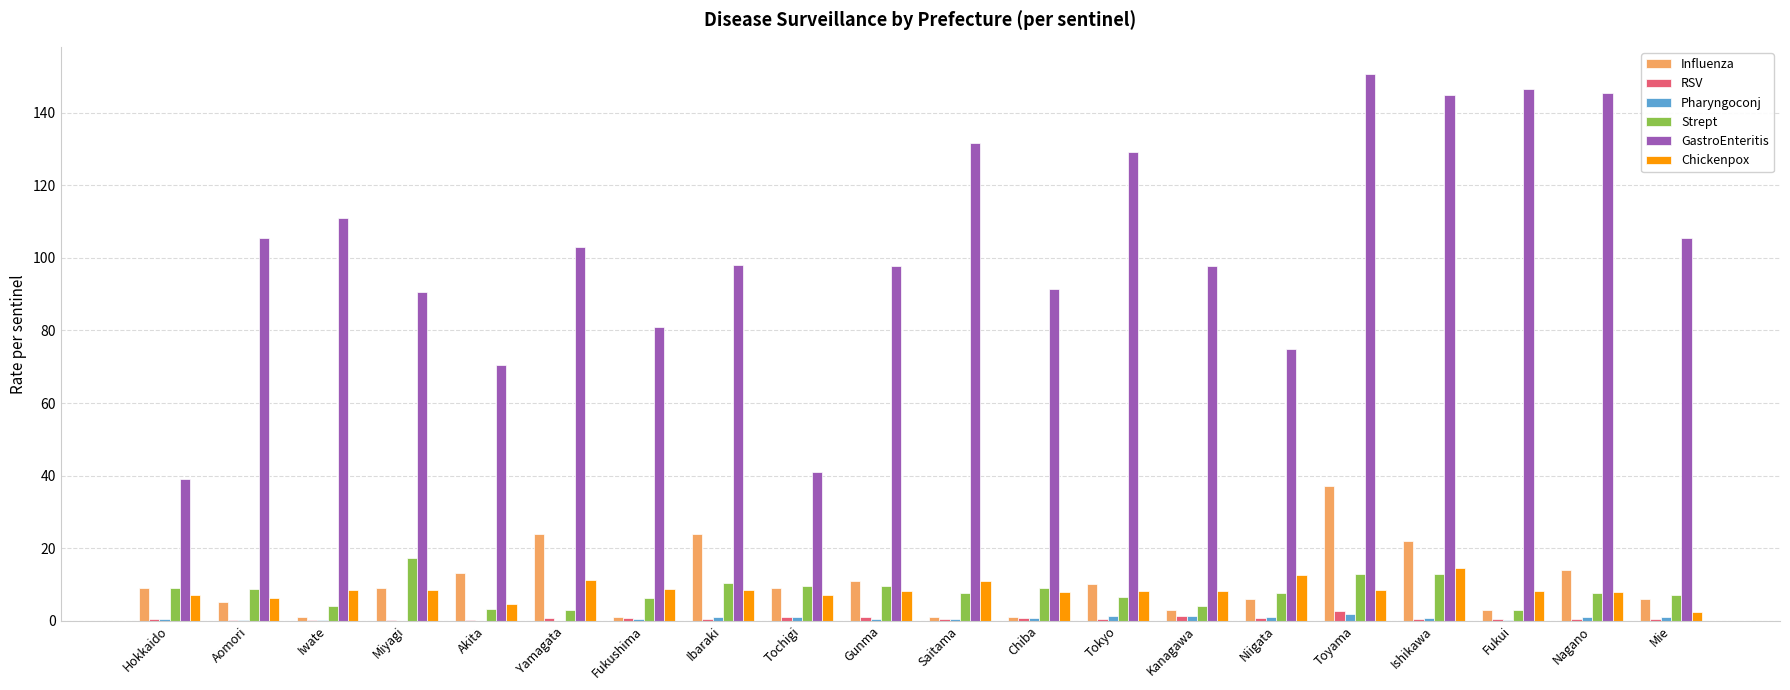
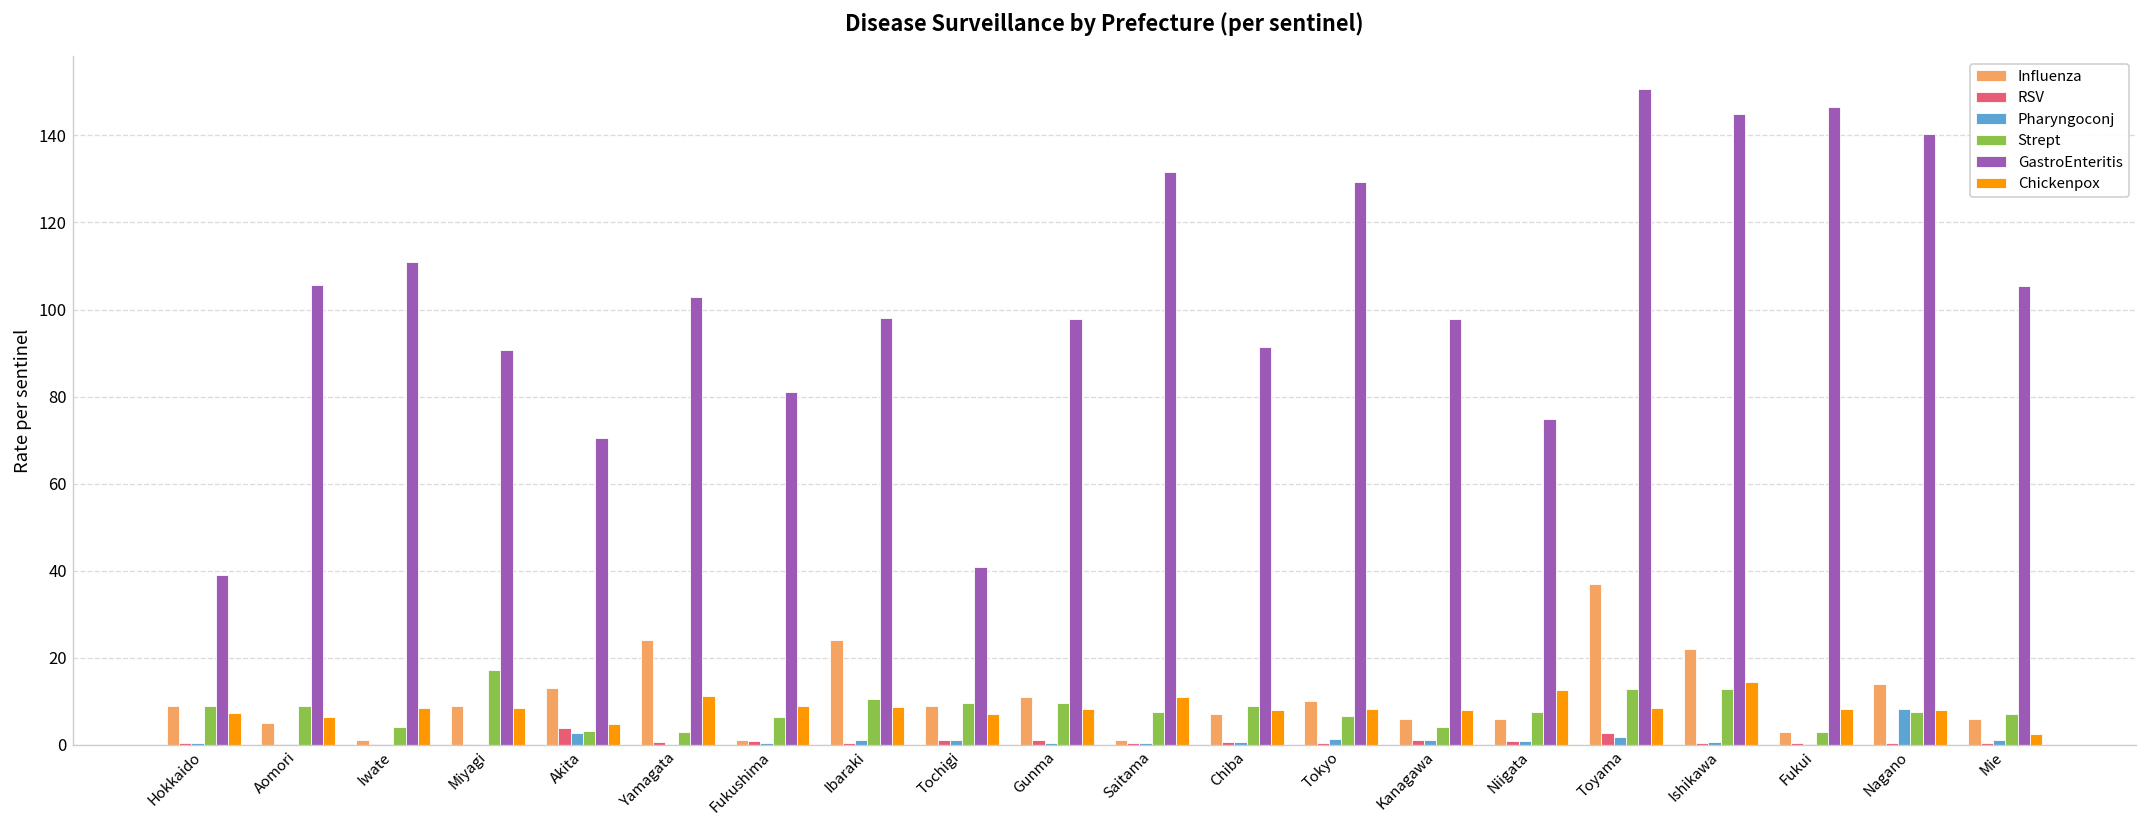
  {
    "Influenza": {
      "Hokkaido": 9,
      "Aomori": 5,
      "Iwate": 1,
      "Miyagi": 9,
      "Akita": 13,
      "Yamagata": 24,
      "Fukushima": 1,
      "Ibaraki": 24,
      "Tochigi": 9,
      "Gunma": 11,
      "Saitama": 1,
-     "Chiba": 1,
+     "Chiba": 7,
      "Tokyo": 10,
-     "Kanagawa": 3,
+     "Kanagawa": 6,
      "Niigata": 6,
      "Toyama": 37,
      "Ishikawa": 22,
      "Fukui": 3,
      "Nagano": 14,
      "Mie": 6
    },
    "RSV": {
-     "Akita": 0,
+     "Akita": 4,
      "Fukushima": 1,
      "Tochigi": 1,
      "Gunma": 1,
      "Kanagawa": 1,
      "Niigata": 1,
      "Toyama": 3
    },
    "Pharyngoconj": {
      "Miyagi": 0,
-     "Akita": 0,
+     "Akita": 3,
      "Yamagata": 0,
      "Ibaraki": 1,
      "Tochigi": 1,
      "Tokyo": 1,
      "Kanagawa": 1,
      "Niigata": 1,
      "Toyama": 2,
-     "Nagano": 1,
+     "Nagano": 8,
      "Mie": 1
    },
    "Strept": {
      "Hokkaido": 9,
      "Aomori": 9,
      "Iwate": 4,
      "Miyagi": 17,
      "Akita": 3,
      "Yamagata": 3,
      "Fukushima": 6,
      "Ibaraki": 10,
      "Tochigi": 10,
      "Gunma": 10,
      "Saitama": 8,
      "Chiba": 9,
      "Tokyo": 7,
      "Kanagawa": 4,
      "Niigata": 8,
      "Toyama": 13,
      "Ishikawa": 13,
      "Fukui": 3,
      "Nagano": 8,
      "Mie": 7
    },
    "GastroEnteritis": {
      "Hokkaido": 39,
      "Aomori": 106,
      "Iwate": 111,
      "Miyagi": 91,
      "Akita": 71,
      "Yamagata": 103,
      "Fukushima": 81,
      "Ibaraki": 98,
      "Tochigi": 41,
      "Gunma": 98,
      "Saitama": 132,
      "Chiba": 91,
      "Tokyo": 129,
      "Kanagawa": 98,
      "Niigata": 75,
      "Toyama": 151,
      "Ishikawa": 145,
      "Fukui": 147,
-     "Nagano": 146,
+     "Nagano": 140,
      "Mie": 105
    },
    "Chickenpox": {
      "Hokkaido": 7,
      "Aomori": 6,
      "Iwate": 8,
      "Miyagi": 8,
      "Akita": 5,
      "Yamagata": 11,
      "Fukushima": 9,
      "Ibaraki": 9,
      "Tochigi": 7,
      "Gunma": 8,
      "Saitama": 11,
      "Chiba": 8,
      "Tokyo": 8,
      "Kanagawa": 8,
      "Niigata": 13,
      "Toyama": 8,
      "Ishikawa": 14,
      "Fukui": 8,
      "Nagano": 8,
      "Mie": 2
    }
  }
